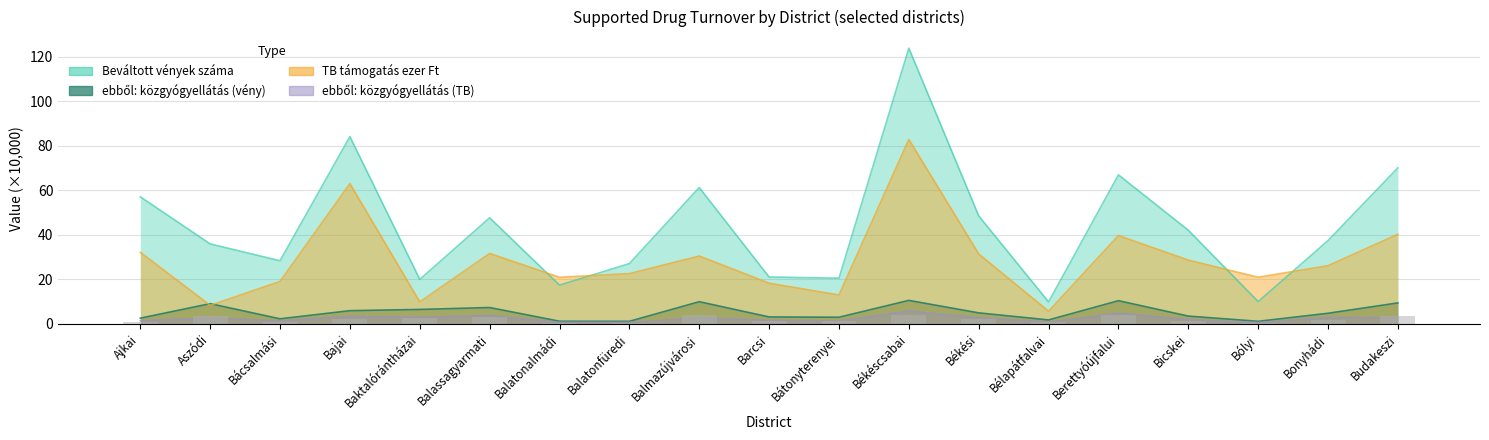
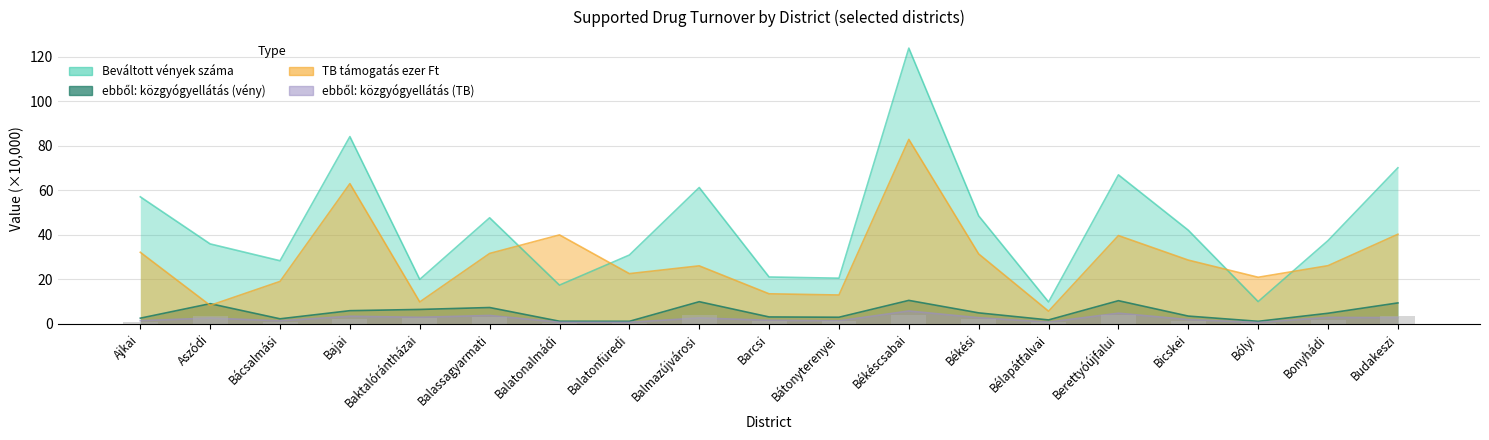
  {
    "Beváltott vények száma": {
      "Ajkai": 57,
      "Aszódi": 36,
      "Bácsalmási": 28,
      "Bajai": 84,
      "Baktalórántházai": 20,
      "Balassagyarmati": 48,
      "Balatonalmádi": 17,
-     "Balatonfüredi": 27,
+     "Balatonfüredi": 31,
      "Balmazújvárosi": 61,
      "Barcsi": 21,
      "Bátonyterenyei": 21,
      "Békéscsabai": 124,
      "Békési": 49,
      "Bélapátfalvai": 10,
      "Berettyóújfalui": 67,
      "Bicskei": 42,
      "Bólyi": 10,
      "Bonyhádi": 37,
      "Budakeszi": 70
    },
    "ebből: közgyógyellátás (vény)": {
      "Bajai": 6,
      "Baktalórántházai": 7,
      "Balassagyarmati": 7,
      "Balmazújvárosi": 10,
      "Barcsi": 3,
      "Bátonyterenyei": 3,
      "Békéscsabai": 11,
      "Békési": 5,
      "Berettyóújfalui": 10,
      "Bicskei": 4,
      "Bonyhádi": 5,
      "Budakeszi": 9
    },
    "TB támogatás ezer Ft": {
      "Ajkai": 32,
      "Bácsalmási": 19,
      "Bajai": 63,
      "Baktalórántházai": 10,
      "Balassagyarmati": 32,
-     "Balatonalmádi": 21,
+     "Balatonalmádi": 40,
      "Balatonfüredi": 23,
-     "Balmazújvárosi": 31,
-     "Barcsi": 18,
+     "Balmazújvárosi": 26,
+     "Barcsi": 14,
      "Bátonyterenyei": 13,
      "Békéscsabai": 83,
      "Békési": 31,
      "Bélapátfalvai": 6,
      "Berettyóújfalui": 40,
      "Bicskei": 29,
      "Bólyi": 21,
      "Bonyhádi": 26,
      "Budakeszi": 40
    }
  }
